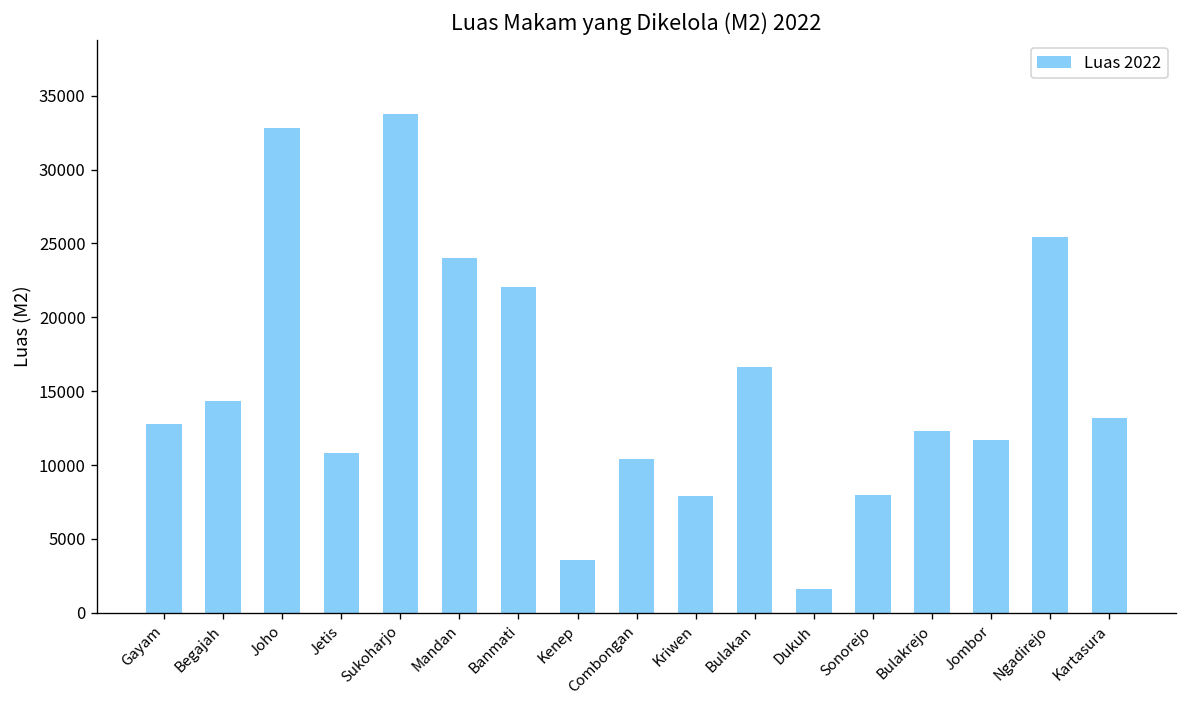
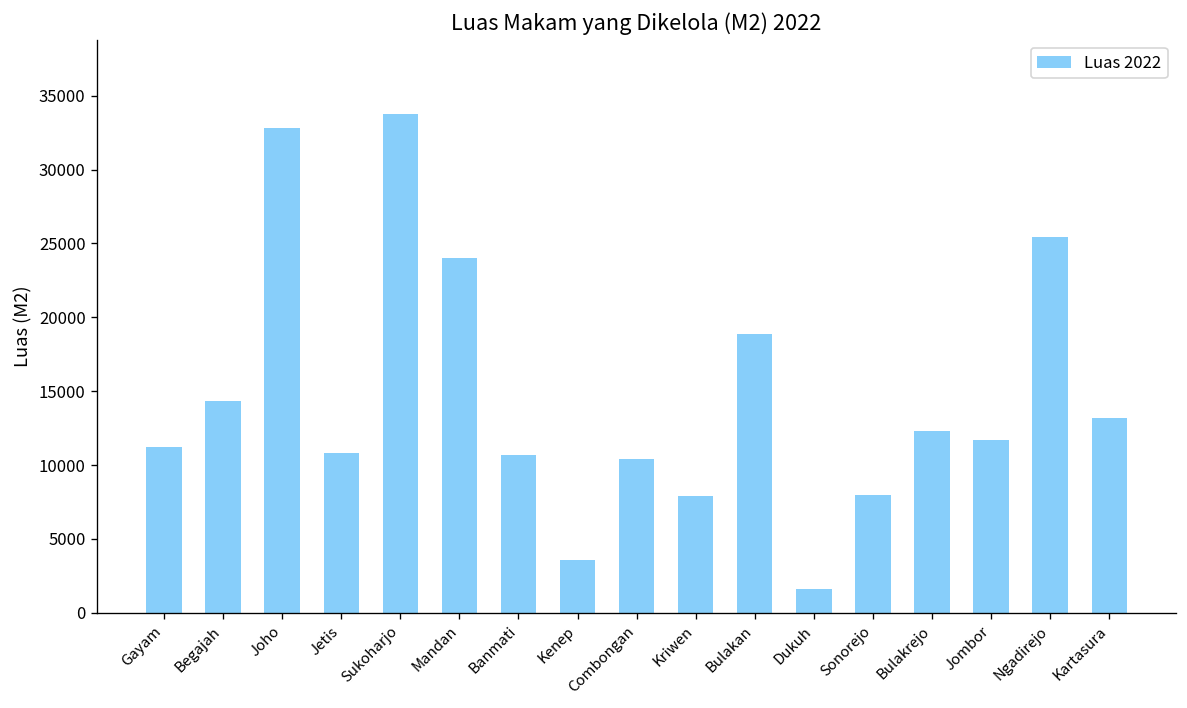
  {
-   "Gayam": 12700,
+   "Gayam": 11200,
    "Begajah": 14400,
    "Joho": 32800,
    "Jetis": 10800,
    "Sukoharjo": 33700,
    "Mandan": 24000,
-   "Banmati": 22100,
+   "Banmati": 10700,
    "Kenep": 3600,
    "Combongan": 10400,
    "Kriwen": 7900,
-   "Bulakan": 16600,
+   "Bulakan": 18900,
    "Dukuh": 1600,
    "Sonorejo": 8000,
    "Bulakrejo": 12300,
    "Jombor": 11700,
    "Ngadirejo": 25400,
    "Kartasura": 13200
  }
